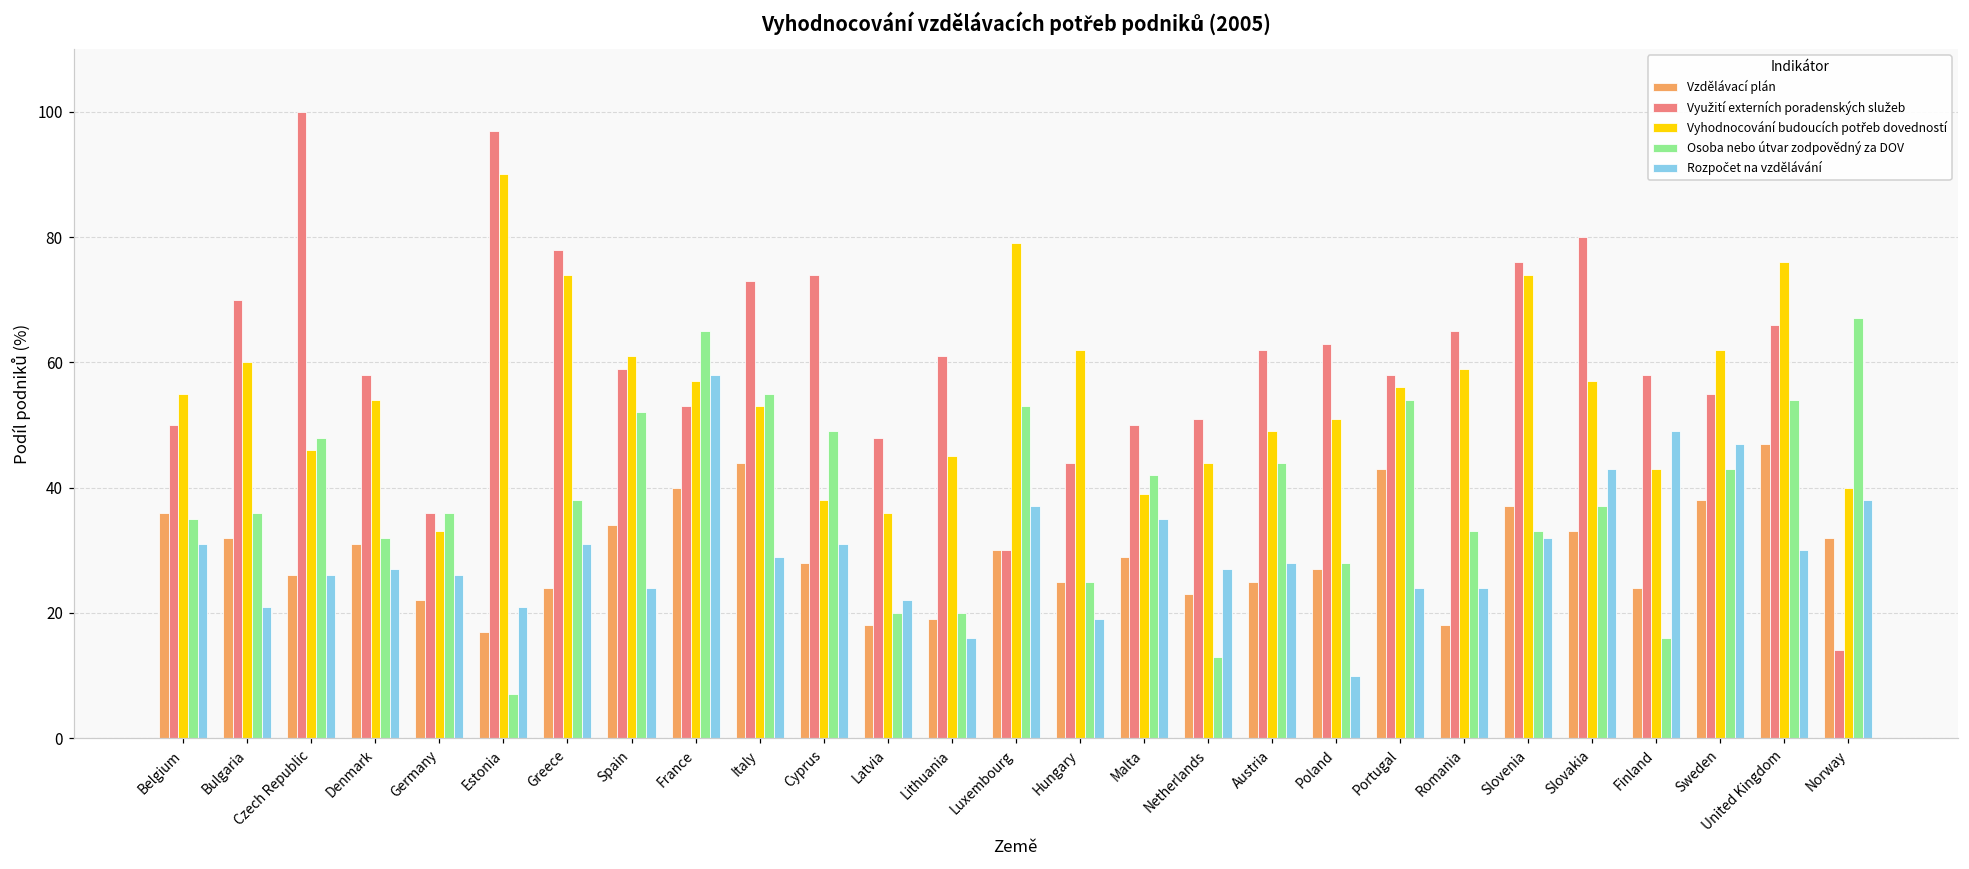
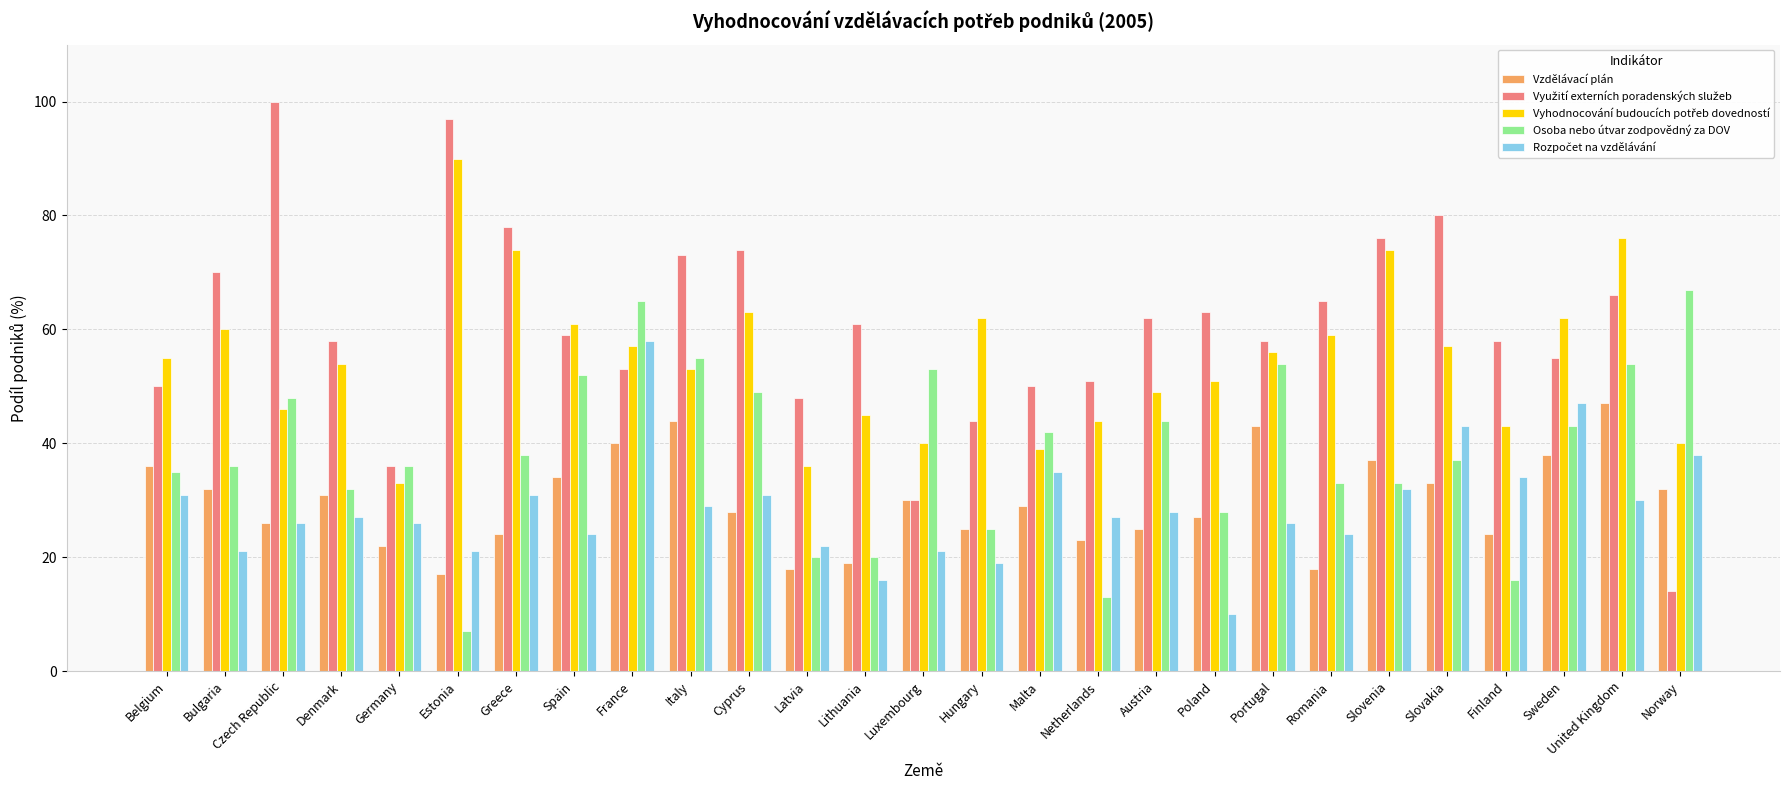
  {
    "Vyhodnocování budoucích potřeb dovedností": {
      "Belgium": 55,
      "Bulgaria": 60,
      "Czech Republic": 46,
      "Denmark": 54,
      "Germany": 33,
      "Estonia": 90,
      "Greece": 74,
      "Spain": 61,
      "France": 57,
      "Italy": 53,
-     "Cyprus": 38,
+     "Cyprus": 63,
      "Latvia": 36,
      "Lithuania": 45,
-     "Luxembourg": 79,
+     "Luxembourg": 40,
      "Hungary": 62,
      "Malta": 39,
      "Netherlands": 44,
      "Austria": 49,
      "Poland": 51,
      "Portugal": 56,
      "Romania": 59,
      "Slovenia": 74,
      "Slovakia": 57,
      "Finland": 43,
      "Sweden": 62,
      "United Kingdom": 76,
      "Norway": 40
    },
    "Osoba nebo útvar zodpovědný za DOV": {
      "Belgium": 35,
      "Bulgaria": 36,
      "Czech Republic": 48,
      "Denmark": 32,
      "Germany": 36,
      "Estonia": 7,
      "Greece": 38,
      "Spain": 52,
      "France": 65,
      "Italy": 55,
      "Cyprus": 49,
      "Latvia": 20,
      "Lithuania": 20,
      "Luxembourg": 53,
      "Hungary": 25,
      "Malta": 42,
      "Netherlands": 13,
      "Austria": 44,
      "Poland": 28,
      "Portugal": 54,
      "Romania": 33,
      "Slovenia": 33,
      "Slovakia": 37,
      "Finland": 16,
      "Sweden": 43,
      "United Kingdom": 54,
      "Norway": 67
    },
    "Rozpočet na vzdělávání": {
      "Belgium": 31,
      "Bulgaria": 21,
      "Czech Republic": 26,
      "Denmark": 27,
      "Germany": 26,
      "Estonia": 21,
      "Greece": 31,
      "Spain": 24,
      "France": 58,
      "Italy": 29,
      "Cyprus": 31,
      "Latvia": 22,
      "Lithuania": 16,
-     "Luxembourg": 37,
+     "Luxembourg": 21,
      "Hungary": 19,
      "Malta": 35,
      "Netherlands": 27,
      "Austria": 28,
      "Poland": 10,
-     "Portugal": 24,
+     "Portugal": 26,
      "Romania": 24,
      "Slovenia": 32,
      "Slovakia": 43,
-     "Finland": 49,
+     "Finland": 34,
      "Sweden": 47,
      "United Kingdom": 30,
      "Norway": 38
    }
  }
